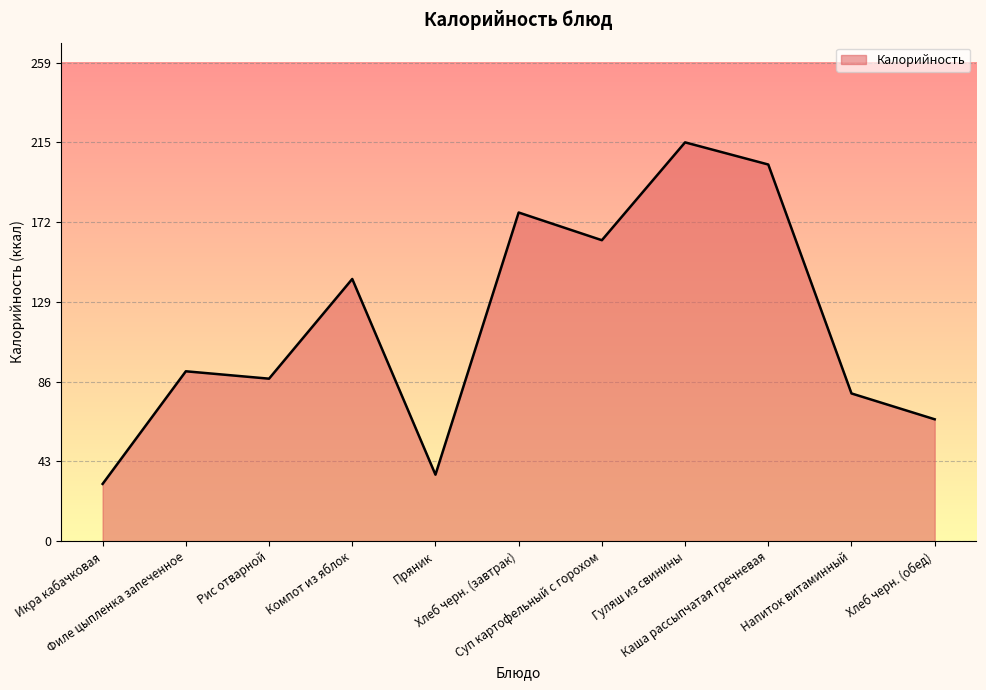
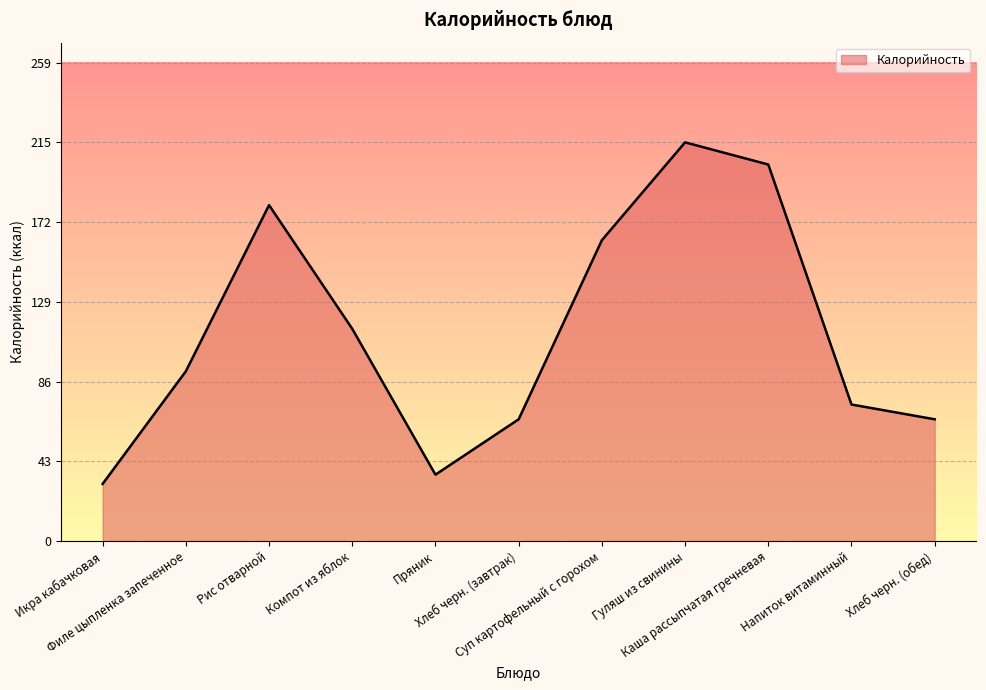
  {
    "Икра кабачковая": 31,
    "Филе цыпленка запеченное": 92,
-   "Рис отварной": 88,
-   "Компот из яблок": 142,
+   "Рис отварной": 182,
+   "Компот из яблок": 115,
    "Пряник": 36,
-   "Хлеб черн. (завтрак)": 178,
+   "Хлеб черн. (завтрак)": 66,
    "Суп картофельный с горохом": 163,
    "Гуляш из свинины": 216,
    "Каша рассыпчатая гречневая": 204,
-   "Напиток витаминный": 80,
+   "Напиток витаминный": 74,
    "Хлеб черн. (обед)": 66
  }
